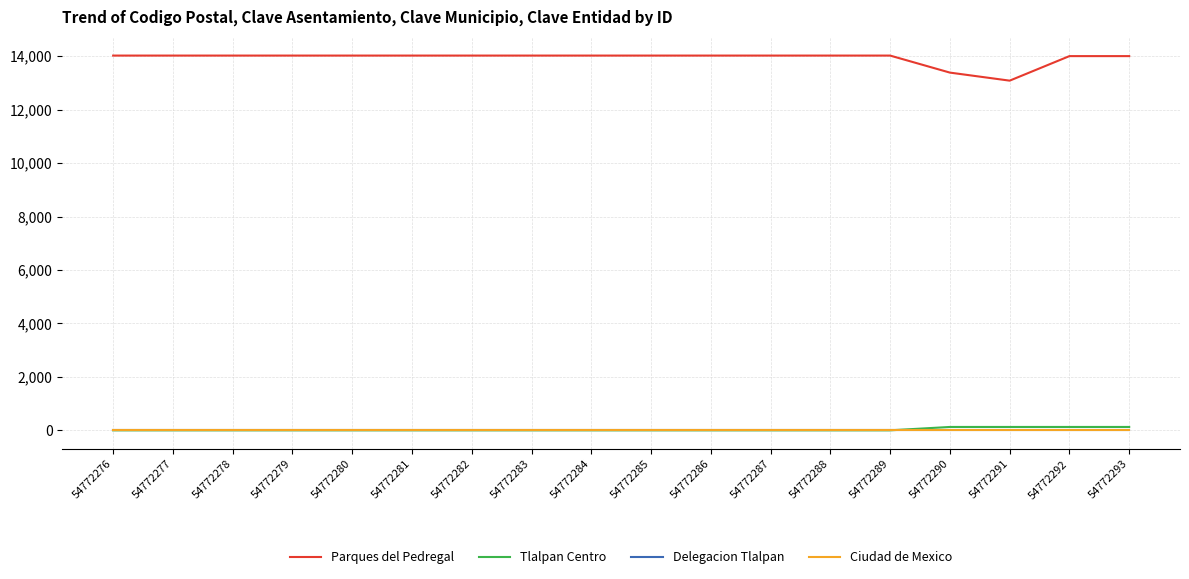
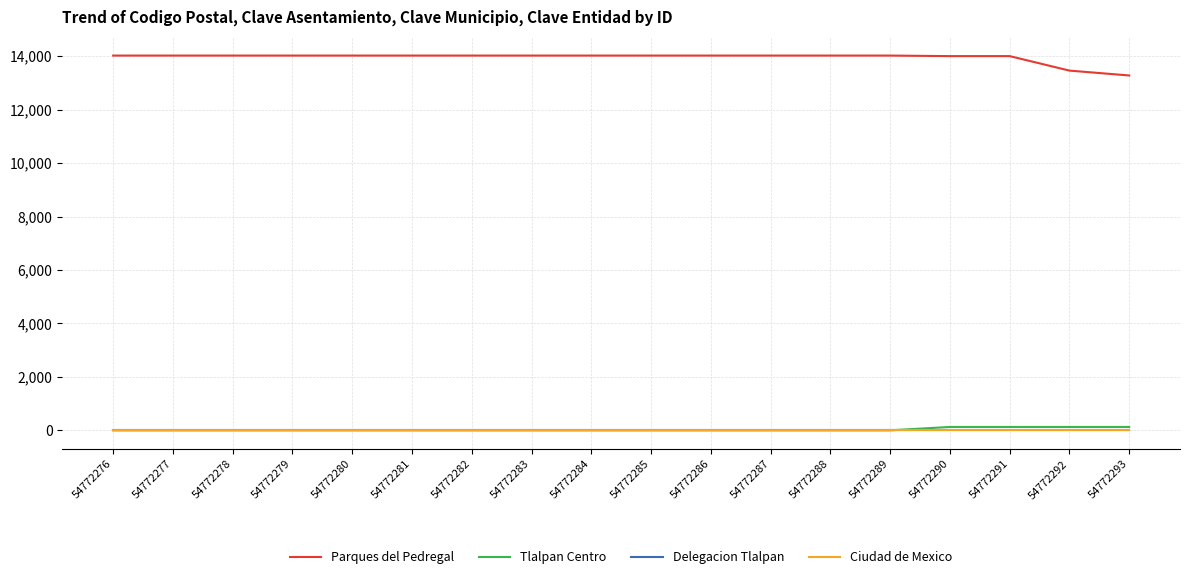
  {
    "Parques del Pedregal": {
      "54772276": "14,000",
      "54772277": "14,000",
      "54772278": "14,000",
      "54772279": "14,000",
      "54772280": "14,000",
      "54772281": "14,000",
      "54772282": "14,000",
      "54772283": "14,000",
      "54772284": "14,000",
      "54772285": "14,000",
      "54772286": "14,000",
      "54772287": "14,000",
      "54772288": "14,000",
      "54772289": "14,000",
-     "54772290": "13,400",
-     "54772291": "13,100",
-     "54772292": "14,000",
-     "54772293": "14,000"
+     "54772290": "14,000",
+     "54772291": "14,000",
+     "54772292": "13,500",
+     "54772293": "13,300"
    },
    "Tlalpan Centro": {
      "54772290": "100",
      "54772291": "100",
      "54772292": "100",
      "54772293": "100"
    },
    "Ciudad de Mexico": {
      "54772290": "0",
      "54772291": "0",
      "54772292": "0",
      "54772293": "0"
    }
  }
